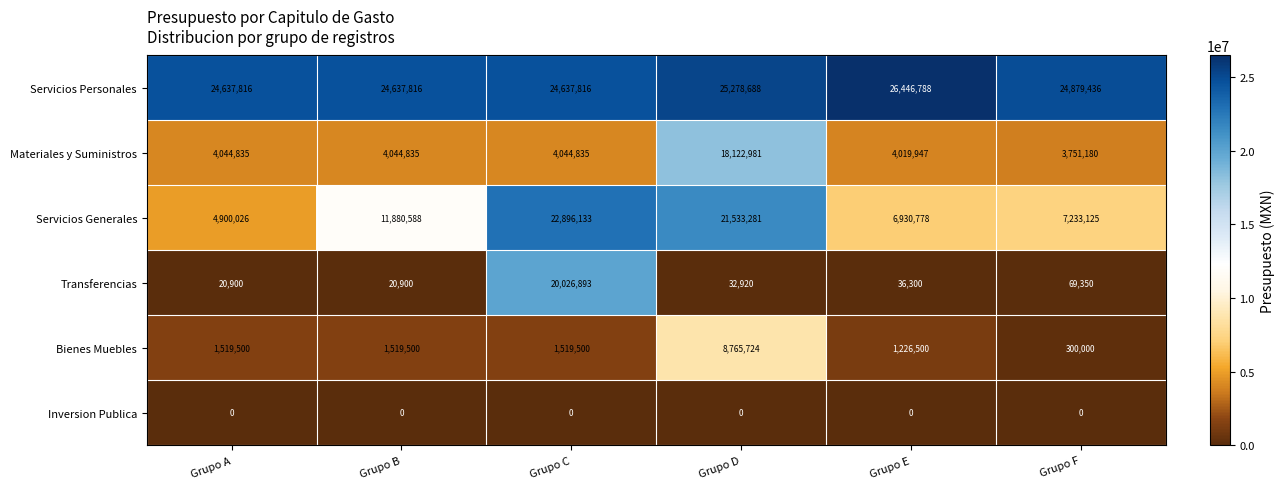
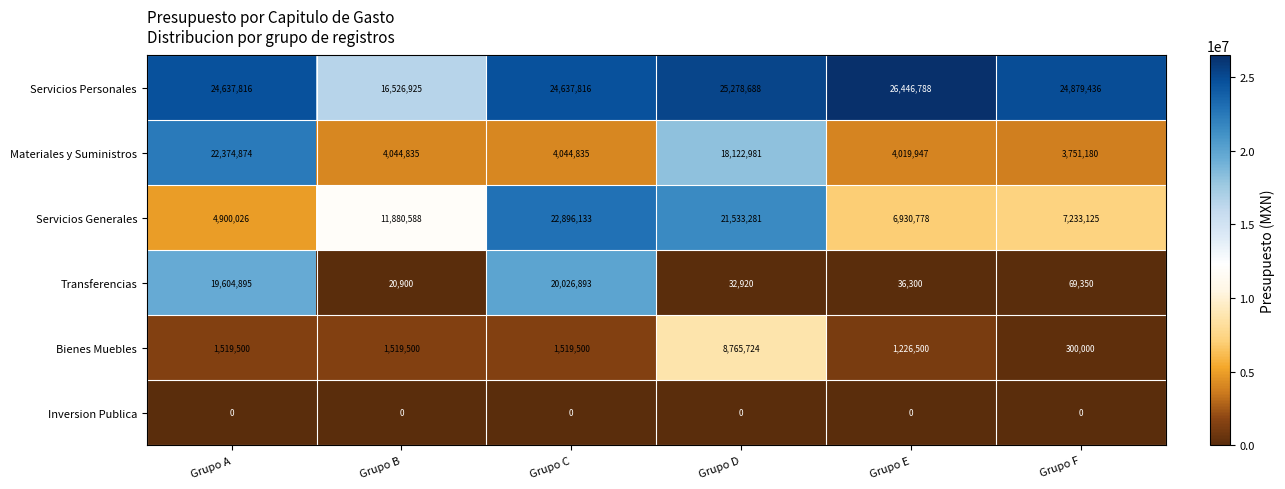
  {
    "Servicios Personales": {
      "Grupo A": "24,637,816",
-     "Grupo B": "24,637,816",
+     "Grupo B": "16,526,925",
      "Grupo C": "24,637,816",
      "Grupo D": "25,278,688",
      "Grupo E": "26,446,788",
      "Grupo F": "24,879,436"
    },
    "Materiales y Suministros": {
-     "Grupo A": "4,044,835",
+     "Grupo A": "22,374,874",
      "Grupo B": "4,044,835",
      "Grupo C": "4,044,835",
      "Grupo D": "18,122,981",
      "Grupo E": "4,019,947",
      "Grupo F": "3,751,180"
    },
    "Servicios Generales": {
      "Grupo A": "4,900,026",
      "Grupo B": "11,880,588",
      "Grupo C": "22,896,133",
      "Grupo D": "21,533,281",
      "Grupo E": "6,930,778",
      "Grupo F": "7,233,125"
    },
    "Transferencias": {
-     "Grupo A": "20,900",
+     "Grupo A": "19,604,895",
      "Grupo B": "20,900",
      "Grupo C": "20,026,893",
      "Grupo D": "32,920",
      "Grupo E": "36,300",
      "Grupo F": "69,350"
    },
    "Bienes Muebles": {
      "Grupo A": "1,519,500",
      "Grupo B": "1,519,500",
      "Grupo C": "1,519,500",
      "Grupo D": "8,765,724",
      "Grupo E": "1,226,500",
      "Grupo F": "300,000"
    },
    "Inversion Publica": {
      "Grupo A": "0",
      "Grupo B": "0",
      "Grupo C": "0",
      "Grupo D": "0",
      "Grupo E": "0",
      "Grupo F": "0"
    }
  }
